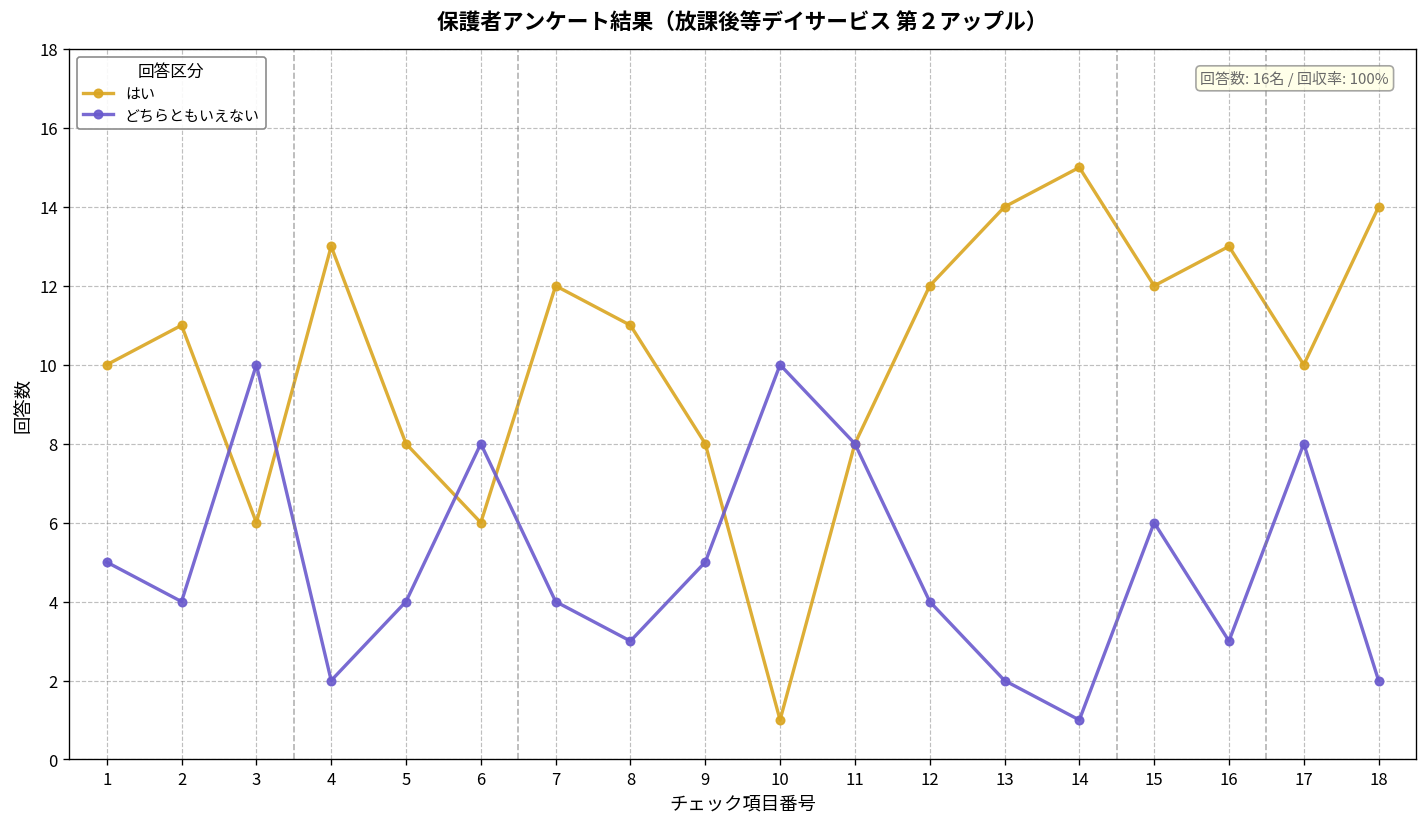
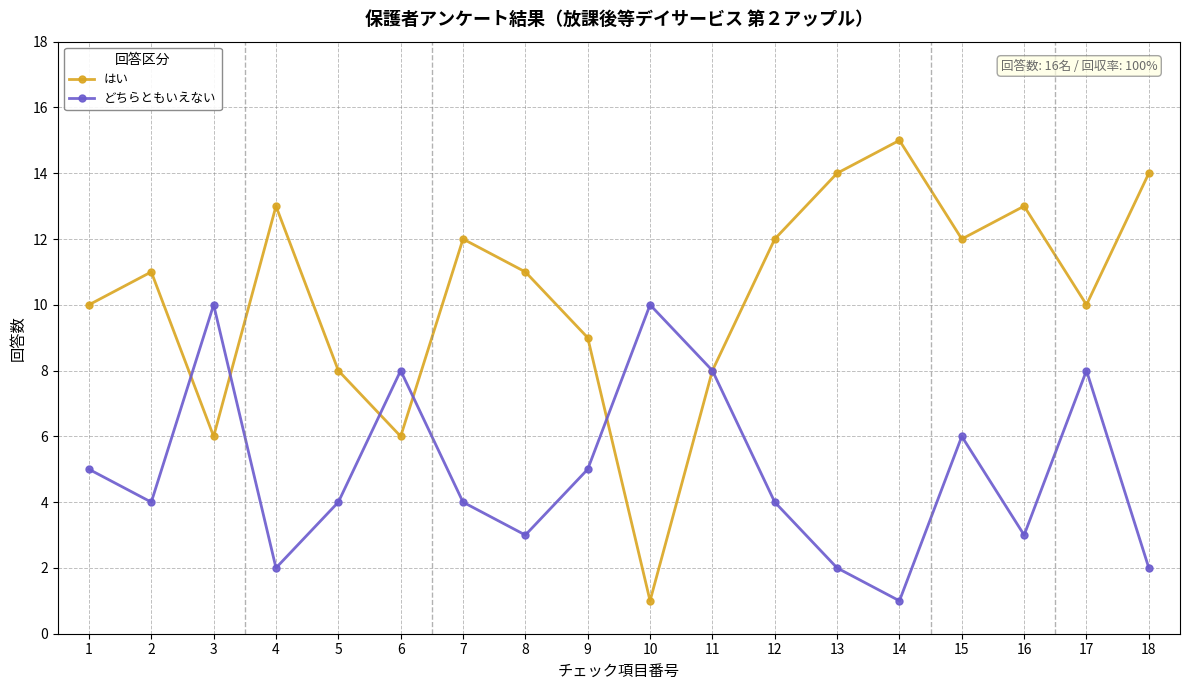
  {
    "はい": {
      "1": 10,
      "2": 11,
      "3": 6,
      "4": 13,
      "5": 8,
      "6": 6,
      "7": 12,
      "8": 11,
-     "9": 8,
+     "9": 9,
      "10": 1,
      "12": 12,
      "13": 14,
      "14": 15,
      "15": 12,
      "16": 13,
      "17": 10,
      "18": 14
    },
    "どちらともいえない": {
      "1": 5,
      "2": 4,
      "3": 10,
      "4": 2,
      "5": 4,
      "6": 8,
      "7": 4,
      "8": 3,
      "9": 5,
      "10": 10,
      "12": 4,
      "13": 2,
      "14": 1,
      "15": 6,
      "16": 3,
      "17": 8,
      "18": 2
    }
  }
